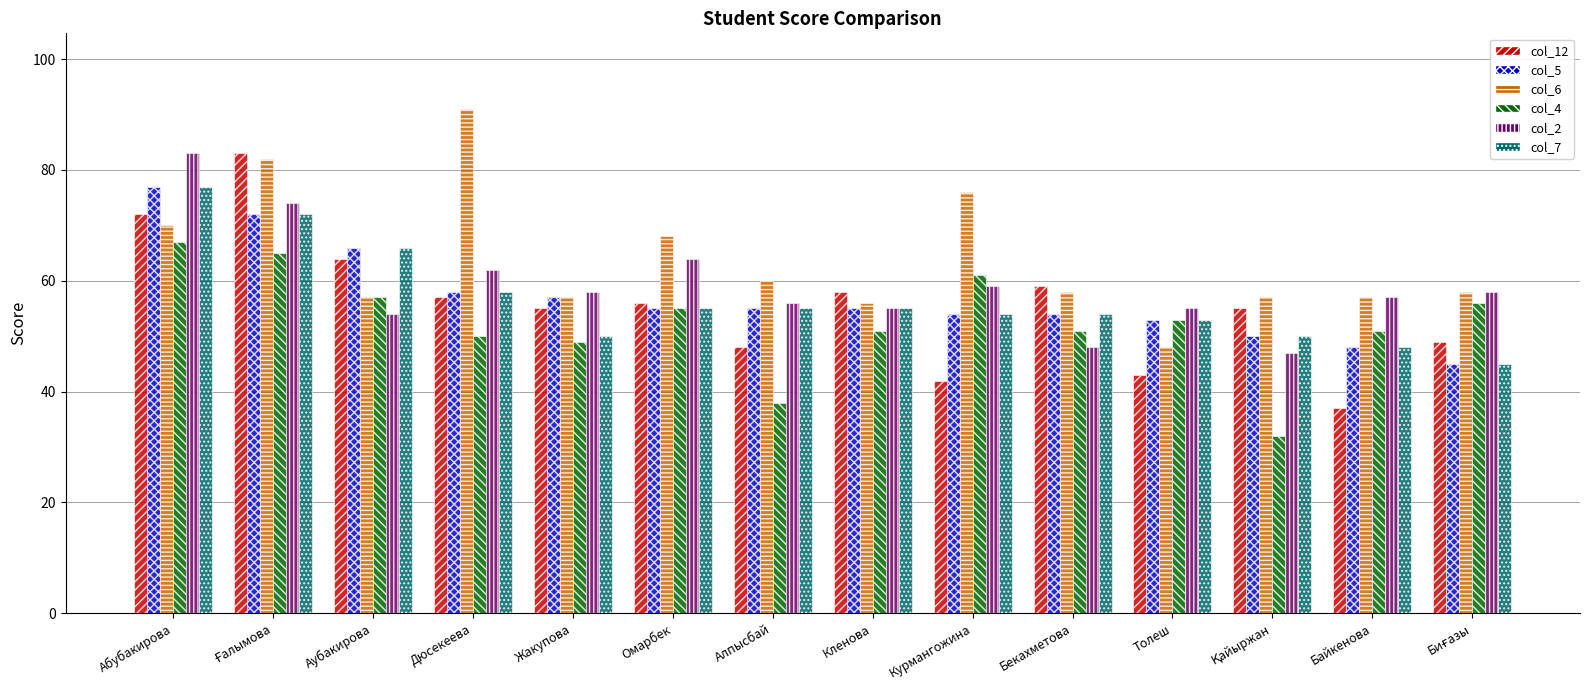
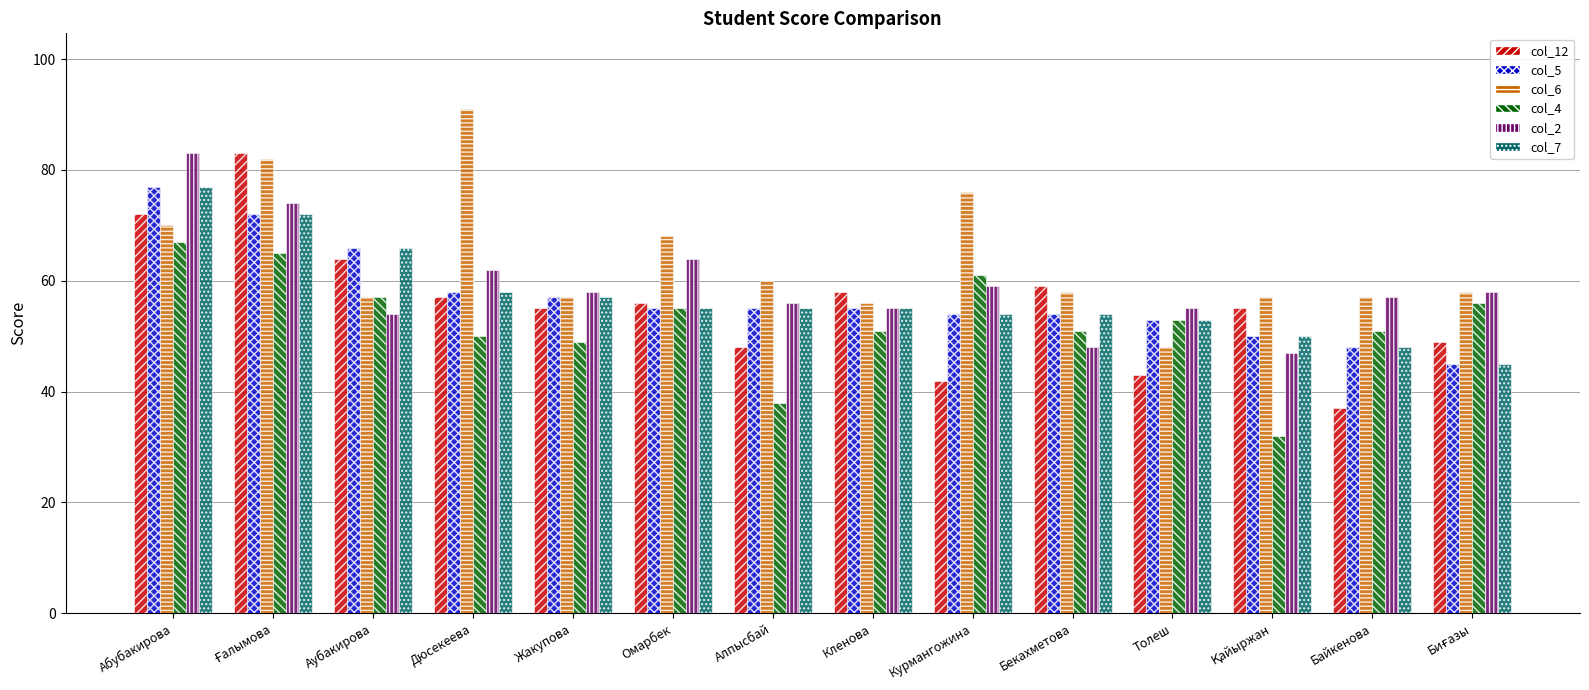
  {
    "col_12": {
      "Абубакирова": 72,
      "Ғалымова": 83,
      "Аубакирова": 64,
      "Дюсекеева": 57,
      "Жакупова": 55,
      "Омарбек": 56,
      "Алпысбай": 48,
      "Кленова": 58,
      "Курмангожина": 42,
      "Бекахметова": 59,
      "Толеш": 43,
      "Қайыржан": 55,
      "Байкенова": 37,
      "Биғазы": 49
    },
    "col_5": {
      "Абубакирова": 77,
      "Ғалымова": 72,
      "Аубакирова": 66,
      "Дюсекеева": 58,
      "Жакупова": 57,
      "Омарбек": 55,
      "Алпысбай": 55,
      "Кленова": 55,
      "Курмангожина": 54,
      "Бекахметова": 54,
      "Толеш": 53,
      "Қайыржан": 50,
      "Байкенова": 48,
      "Биғазы": 45
    },
    "col_6": {
      "Абубакирова": 70,
      "Ғалымова": 82,
      "Аубакирова": 57,
      "Дюсекеева": 91,
      "Жакупова": 57,
      "Омарбек": 68,
      "Алпысбай": 60,
      "Кленова": 56,
      "Курмангожина": 76,
      "Бекахметова": 58,
      "Толеш": 48,
      "Қайыржан": 57,
      "Байкенова": 57,
      "Биғазы": 58
    },
    "col_4": {
      "Абубакирова": 67,
      "Ғалымова": 65,
      "Аубакирова": 57,
      "Дюсекеева": 50,
      "Жакупова": 49,
      "Омарбек": 55,
      "Алпысбай": 38,
      "Кленова": 51,
      "Курмангожина": 61,
      "Бекахметова": 51,
      "Толеш": 53,
      "Қайыржан": 32,
      "Байкенова": 51,
      "Биғазы": 56
    },
    "col_2": {
      "Абубакирова": 83,
      "Ғалымова": 74,
      "Аубакирова": 54,
      "Дюсекеева": 62,
      "Жакупова": 58,
      "Омарбек": 64,
      "Алпысбай": 56,
      "Кленова": 55,
      "Курмангожина": 59,
      "Бекахметова": 48,
      "Толеш": 55,
      "Қайыржан": 47,
      "Байкенова": 57,
      "Биғазы": 58
    },
    "col_7": {
      "Абубакирова": 77,
      "Ғалымова": 72,
      "Аубакирова": 66,
      "Дюсекеева": 58,
-     "Жакупова": 50,
+     "Жакупова": 57,
      "Омарбек": 55,
      "Алпысбай": 55,
      "Кленова": 55,
      "Курмангожина": 54,
      "Бекахметова": 54,
      "Толеш": 53,
      "Қайыржан": 50,
      "Байкенова": 48,
      "Биғазы": 45
    }
  }
